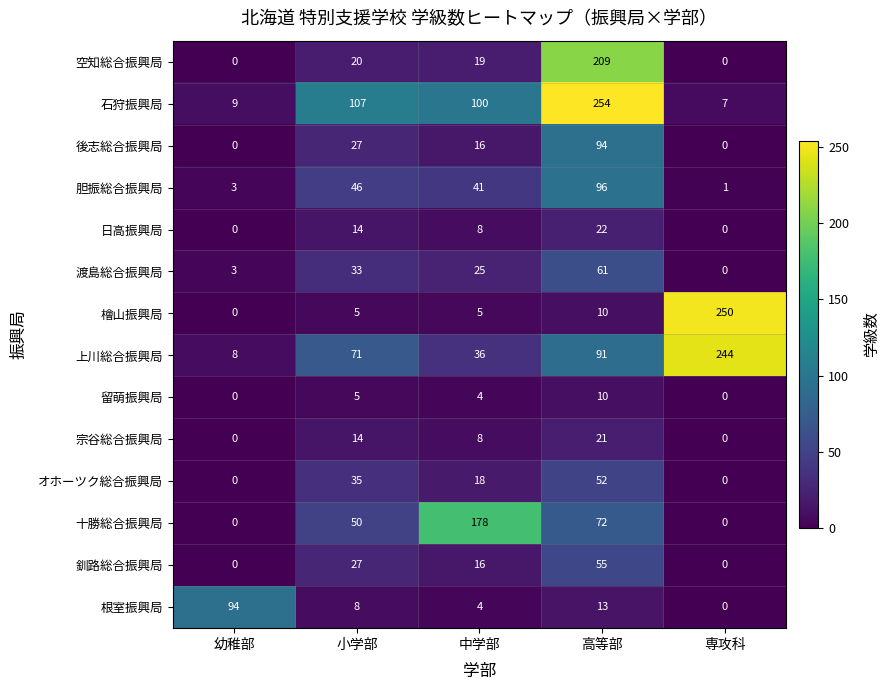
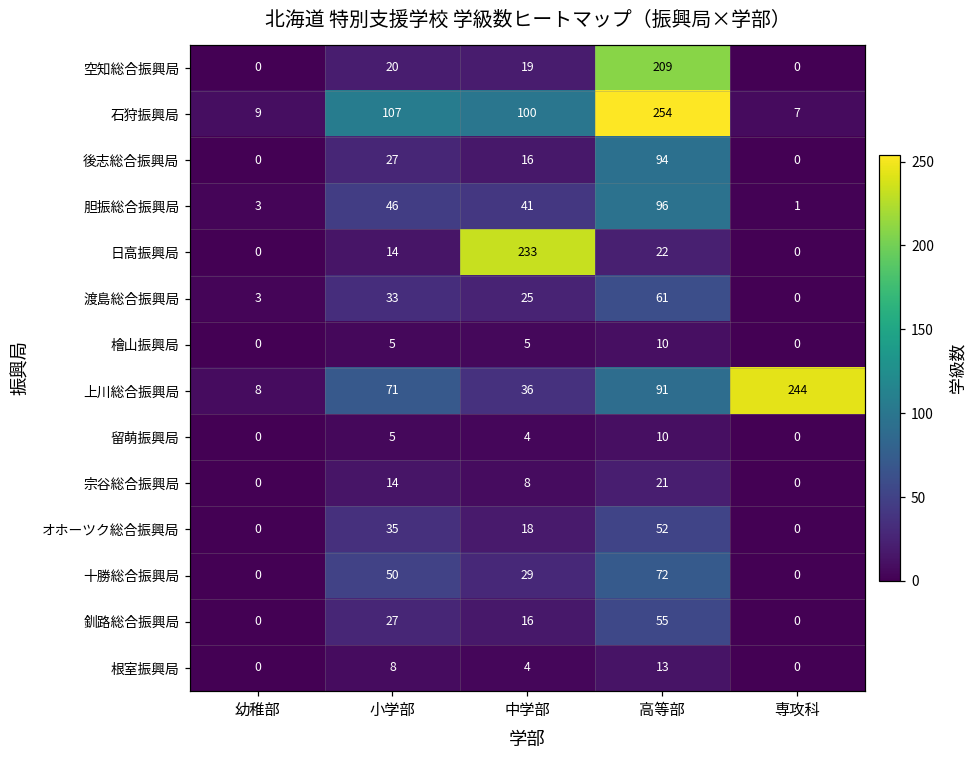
  {
    "空知総合振興局": {
      "幼稚部": 0,
      "小学部": 20,
      "中学部": 19,
      "高等部": 209,
      "専攻科": 0
    },
    "石狩振興局": {
      "幼稚部": 9,
      "小学部": 107,
      "中学部": 100,
      "高等部": 254,
      "専攻科": 7
    },
    "後志総合振興局": {
      "幼稚部": 0,
      "小学部": 27,
      "中学部": 16,
      "高等部": 94,
      "専攻科": 0
    },
    "胆振総合振興局": {
      "幼稚部": 3,
      "小学部": 46,
      "中学部": 41,
      "高等部": 96,
      "専攻科": 1
    },
    "日高振興局": {
      "幼稚部": 0,
      "小学部": 14,
-     "中学部": 8,
+     "中学部": 233,
      "高等部": 22,
      "専攻科": 0
    },
    "渡島総合振興局": {
      "幼稚部": 3,
      "小学部": 33,
      "中学部": 25,
      "高等部": 61,
      "専攻科": 0
    },
    "檜山振興局": {
      "幼稚部": 0,
      "小学部": 5,
      "中学部": 5,
      "高等部": 10,
-     "専攻科": 250
+     "専攻科": 0
    },
    "上川総合振興局": {
      "幼稚部": 8,
      "小学部": 71,
      "中学部": 36,
      "高等部": 91,
      "専攻科": 244
    },
    "留萌振興局": {
      "幼稚部": 0,
      "小学部": 5,
      "中学部": 4,
      "高等部": 10,
      "専攻科": 0
    },
    "宗谷総合振興局": {
      "幼稚部": 0,
      "小学部": 14,
      "中学部": 8,
      "高等部": 21,
      "専攻科": 0
    },
    "オホーツク総合振興局": {
      "幼稚部": 0,
      "小学部": 35,
      "中学部": 18,
      "高等部": 52,
      "専攻科": 0
    },
    "十勝総合振興局": {
      "幼稚部": 0,
      "小学部": 50,
-     "中学部": 178,
+     "中学部": 29,
      "高等部": 72,
      "専攻科": 0
    },
    "釧路総合振興局": {
      "幼稚部": 0,
      "小学部": 27,
      "中学部": 16,
      "高等部": 55,
      "専攻科": 0
    },
    "根室振興局": {
-     "幼稚部": 94,
+     "幼稚部": 0,
      "小学部": 8,
      "中学部": 4,
      "高等部": 13,
      "専攻科": 0
    }
  }
